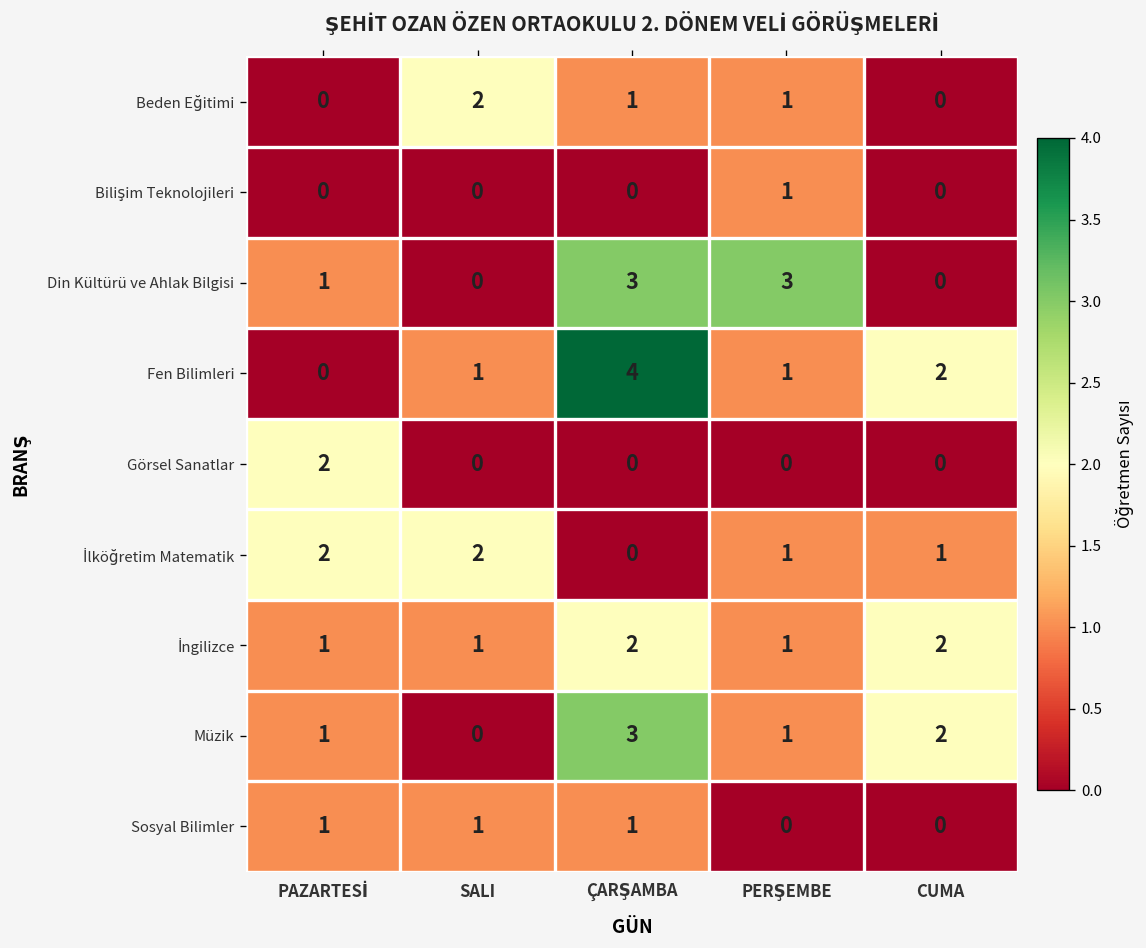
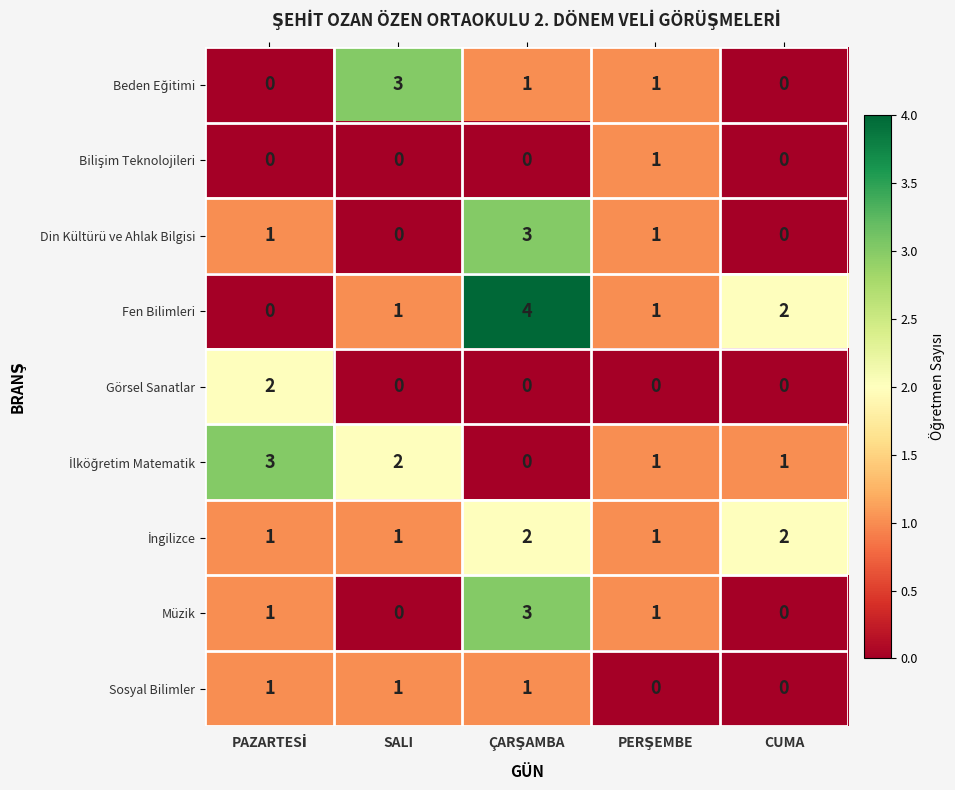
  {
    "Beden Eğitimi": {
      "PAZARTESİ": 0,
-     "SALI": 2,
+     "SALI": 3,
      "ÇARŞAMBA": 1,
      "PERŞEMBE": 1,
      "CUMA": 0
    },
    "Bilişim Teknolojileri": {
      "PAZARTESİ": 0,
      "SALI": 0,
      "ÇARŞAMBA": 0,
      "PERŞEMBE": 1,
      "CUMA": 0
    },
    "Din Kültürü ve Ahlak Bilgisi": {
      "PAZARTESİ": 1,
      "SALI": 0,
      "ÇARŞAMBA": 3,
-     "PERŞEMBE": 3,
+     "PERŞEMBE": 1,
      "CUMA": 0
    },
    "Fen Bilimleri": {
      "PAZARTESİ": 0,
      "SALI": 1,
      "ÇARŞAMBA": 4,
      "PERŞEMBE": 1,
      "CUMA": 2
    },
    "Görsel Sanatlar": {
      "PAZARTESİ": 2,
      "SALI": 0,
      "ÇARŞAMBA": 0,
      "PERŞEMBE": 0,
      "CUMA": 0
    },
    "İlköğretim Matematik": {
-     "PAZARTESİ": 2,
+     "PAZARTESİ": 3,
      "SALI": 2,
      "ÇARŞAMBA": 0,
      "PERŞEMBE": 1,
      "CUMA": 1
    },
    "İngilizce": {
      "PAZARTESİ": 1,
      "SALI": 1,
      "ÇARŞAMBA": 2,
      "PERŞEMBE": 1,
      "CUMA": 2
    },
    "Müzik": {
      "PAZARTESİ": 1,
      "SALI": 0,
      "ÇARŞAMBA": 3,
      "PERŞEMBE": 1,
-     "CUMA": 2
+     "CUMA": 0
    },
    "Sosyal Bilimler": {
      "PAZARTESİ": 1,
      "SALI": 1,
      "ÇARŞAMBA": 1,
      "PERŞEMBE": 0,
      "CUMA": 0
    }
  }
